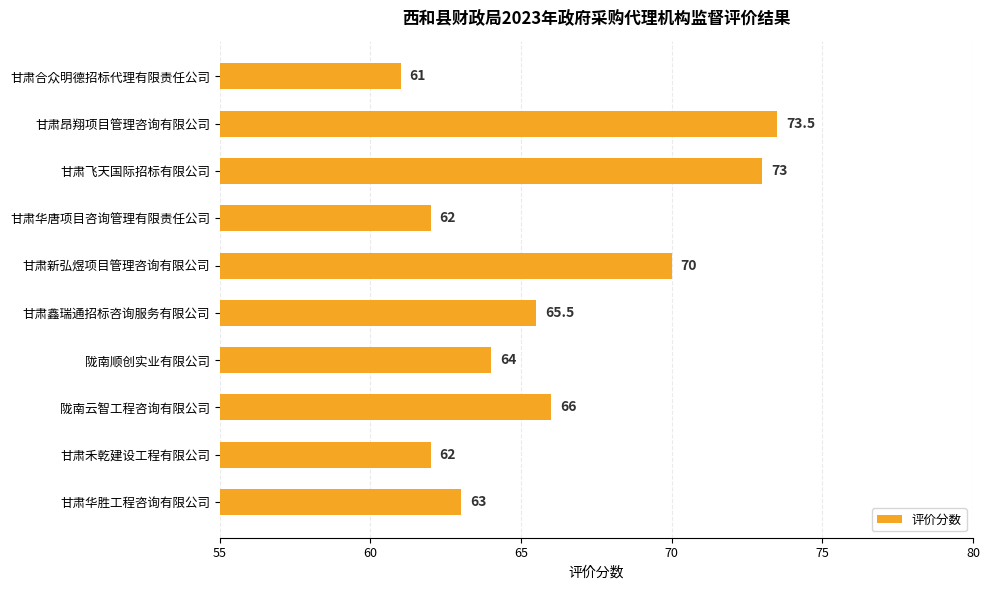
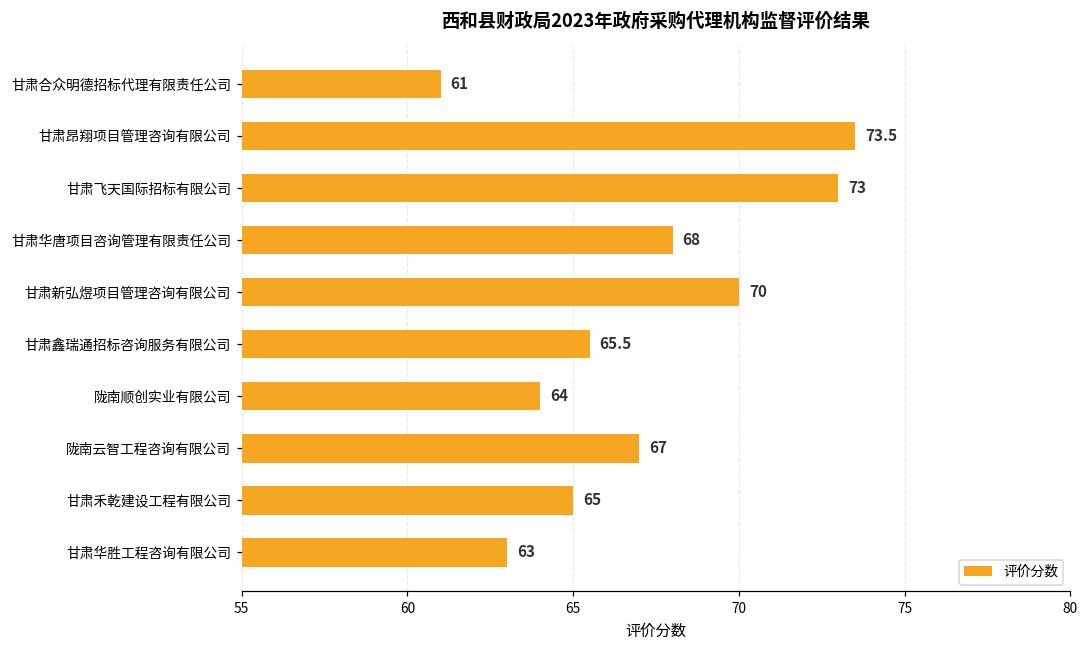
  {
    "甘肃合众明德招标代理有限责任公司": 61,
    "甘肃昂翔项目管理咨询有限公司": 73.5,
    "甘肃飞天国际招标有限公司": 73,
-   "甘肃华唐项目咨询管理有限责任公司": 62,
+   "甘肃华唐项目咨询管理有限责任公司": 68,
    "甘肃新弘煜项目管理咨询有限公司": 70,
    "甘肃鑫瑞通招标咨询服务有限公司": 65.5,
    "陇南顺创实业有限公司": 64,
-   "陇南云智工程咨询有限公司": 66,
-   "甘肃禾乾建设工程有限公司": 62,
+   "陇南云智工程咨询有限公司": 67,
+   "甘肃禾乾建设工程有限公司": 65,
    "甘肃华胜工程咨询有限公司": 63
  }
